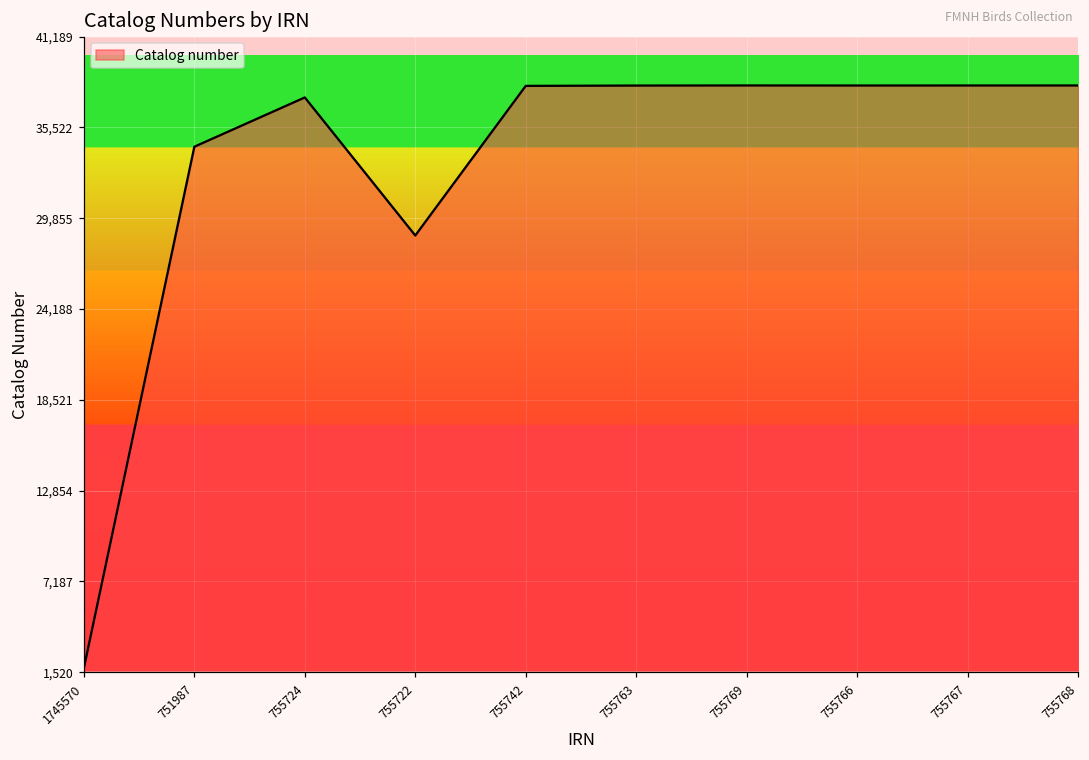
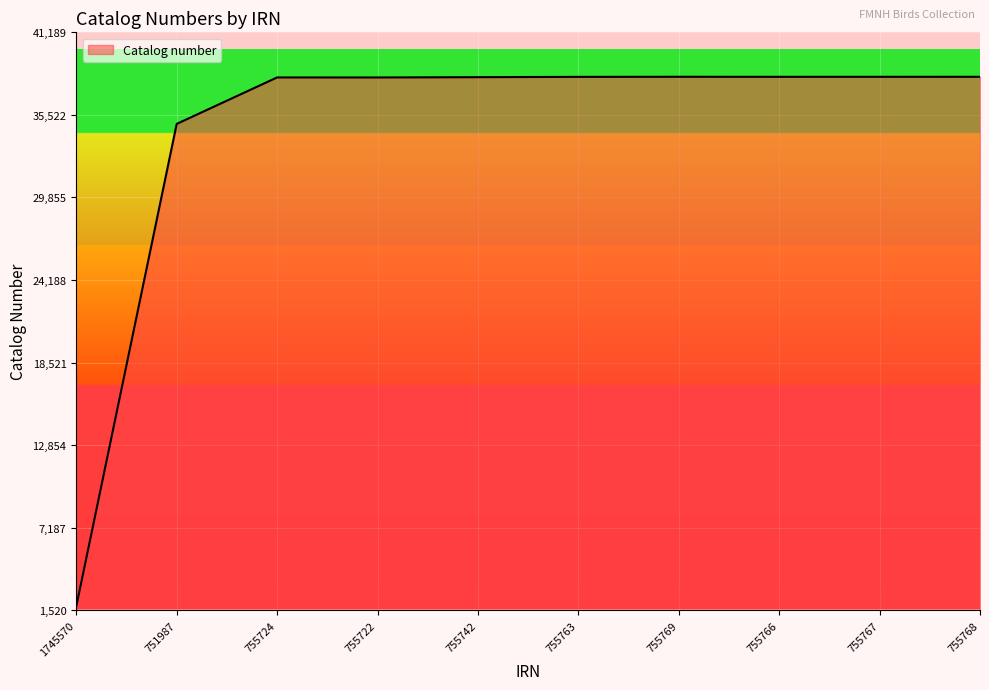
  {
    "1745570": "1,800",
-   "751987": "34,300",
-   "755724": "37,400",
-   "755722": "28,800",
+   "751987": "34,900",
+   "755724": "38,100",
+   "755722": "38,100",
    "755742": "38,100",
    "755763": "38,100",
    "755769": "38,100",
    "755766": "38,100",
    "755767": "38,100",
    "755768": "38,100"
  }
